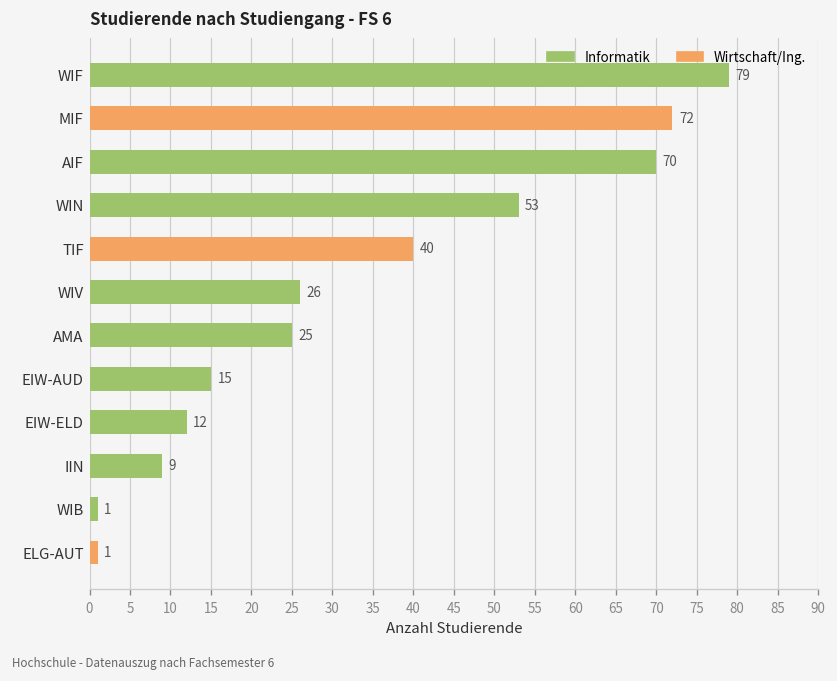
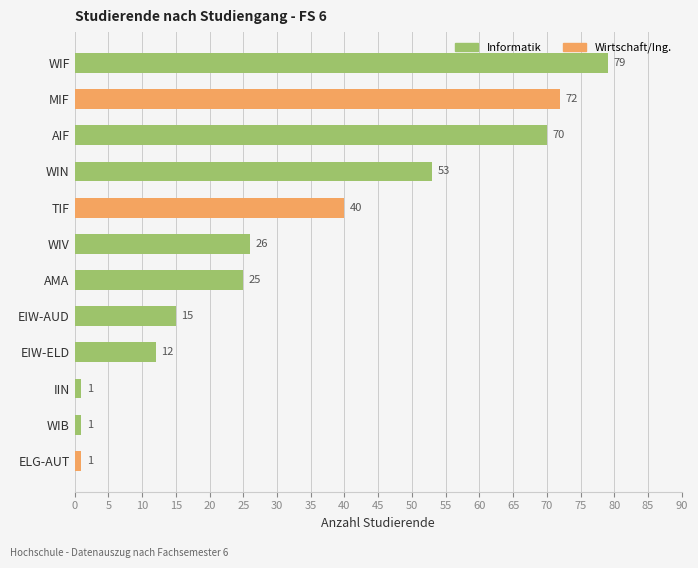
  {
    "WIF": 79,
    "MIF": 72,
    "AIF": 70,
    "WIN": 53,
    "TIF": 40,
    "WIV": 26,
    "AMA": 25,
    "EIW-AUD": 15,
    "EIW-ELD": 12,
-   "IIN": 9,
+   "IIN": 1,
    "WIB": 1,
    "ELG-AUT": 1
  }
